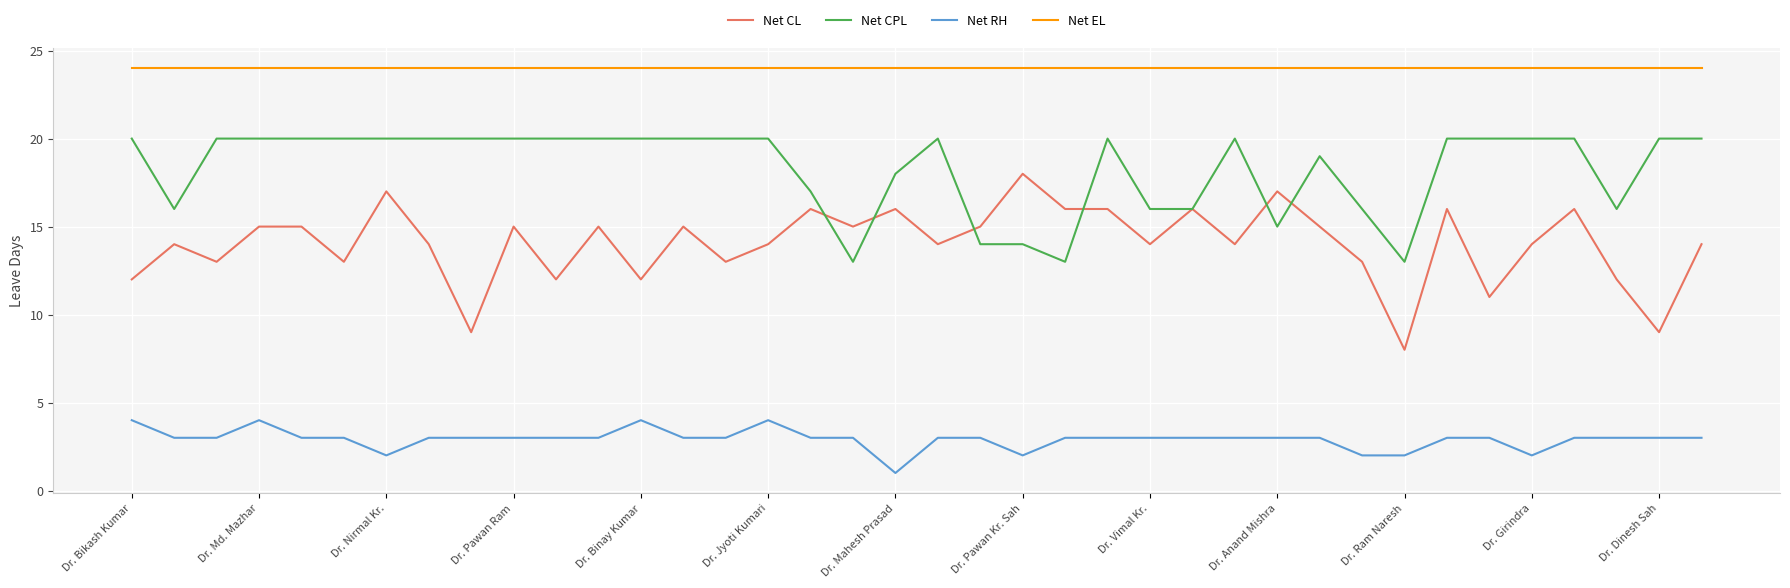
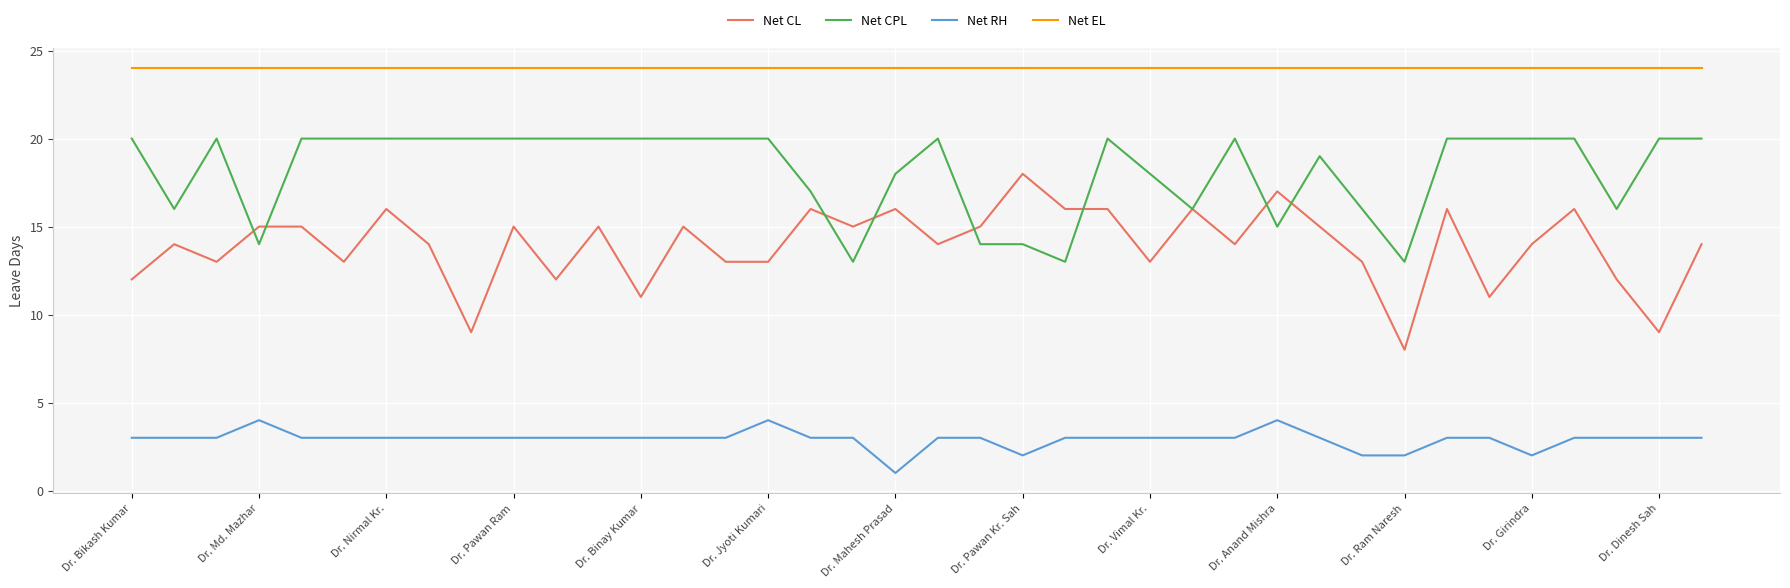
  {
    "Net CL": {
      "Dr. Bikash Kumar": 12,
      "Dr. Md. Mazhar": 15,
-     "Dr. Nirmal Kr.": 17,
+     "Dr. Nirmal Kr.": 16,
      "Dr. Pawan Ram": 15,
-     "Dr. Binay Kumar": 12,
-     "Dr. Jyoti Kumari": 14,
+     "Dr. Binay Kumar": 11,
+     "Dr. Jyoti Kumari": 13,
      "Dr. Mahesh Prasad": 16,
      "Dr. Pawan Kr. Sah": 18,
-     "Dr. Vimal Kr.": 14,
+     "Dr. Vimal Kr.": 13,
      "Dr. Anand Mishra": 17,
      "Dr. Ram Naresh": 8,
      "Dr. Girindra": 14,
      "Dr. Dinesh Sah": 9
    },
    "Net CPL": {
      "Dr. Bikash Kumar": 20,
-     "Dr. Md. Mazhar": 20,
+     "Dr. Md. Mazhar": 14,
      "Dr. Nirmal Kr.": 20,
      "Dr. Pawan Ram": 20,
      "Dr. Binay Kumar": 20,
      "Dr. Jyoti Kumari": 20,
      "Dr. Mahesh Prasad": 18,
      "Dr. Pawan Kr. Sah": 14,
-     "Dr. Vimal Kr.": 16,
+     "Dr. Vimal Kr.": 18,
      "Dr. Anand Mishra": 15,
      "Dr. Ram Naresh": 13,
      "Dr. Girindra": 20,
      "Dr. Dinesh Sah": 20
    },
    "Net RH": {
-     "Dr. Bikash Kumar": 4,
+     "Dr. Bikash Kumar": 3,
      "Dr. Md. Mazhar": 4,
-     "Dr. Nirmal Kr.": 2,
+     "Dr. Nirmal Kr.": 3,
      "Dr. Pawan Ram": 3,
-     "Dr. Binay Kumar": 4,
+     "Dr. Binay Kumar": 3,
      "Dr. Jyoti Kumari": 4,
      "Dr. Mahesh Prasad": 1,
      "Dr. Pawan Kr. Sah": 2,
      "Dr. Vimal Kr.": 3,
-     "Dr. Anand Mishra": 3,
+     "Dr. Anand Mishra": 4,
      "Dr. Ram Naresh": 2,
      "Dr. Girindra": 2,
      "Dr. Dinesh Sah": 3
    },
    "Net EL": {
      "Dr. Bikash Kumar": 24,
      "Dr. Md. Mazhar": 24,
      "Dr. Nirmal Kr.": 24,
      "Dr. Pawan Ram": 24,
      "Dr. Binay Kumar": 24,
      "Dr. Jyoti Kumari": 24,
      "Dr. Mahesh Prasad": 24,
      "Dr. Pawan Kr. Sah": 24,
      "Dr. Vimal Kr.": 24,
      "Dr. Anand Mishra": 24,
      "Dr. Ram Naresh": 24,
      "Dr. Girindra": 24,
      "Dr. Dinesh Sah": 24
    }
  }
